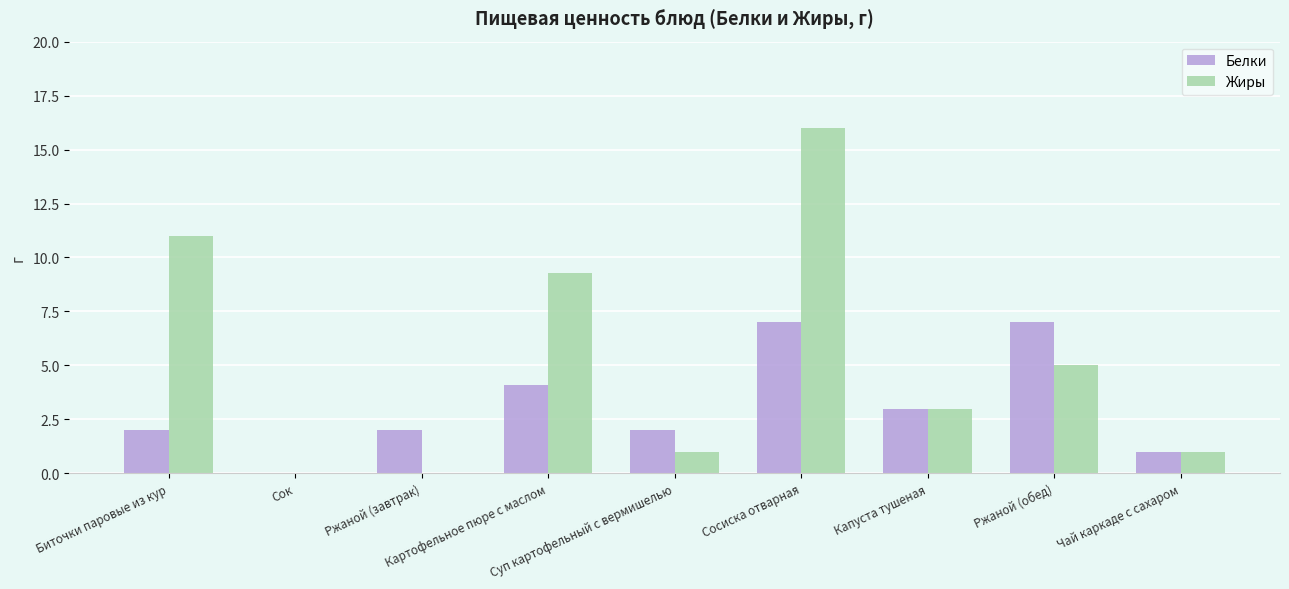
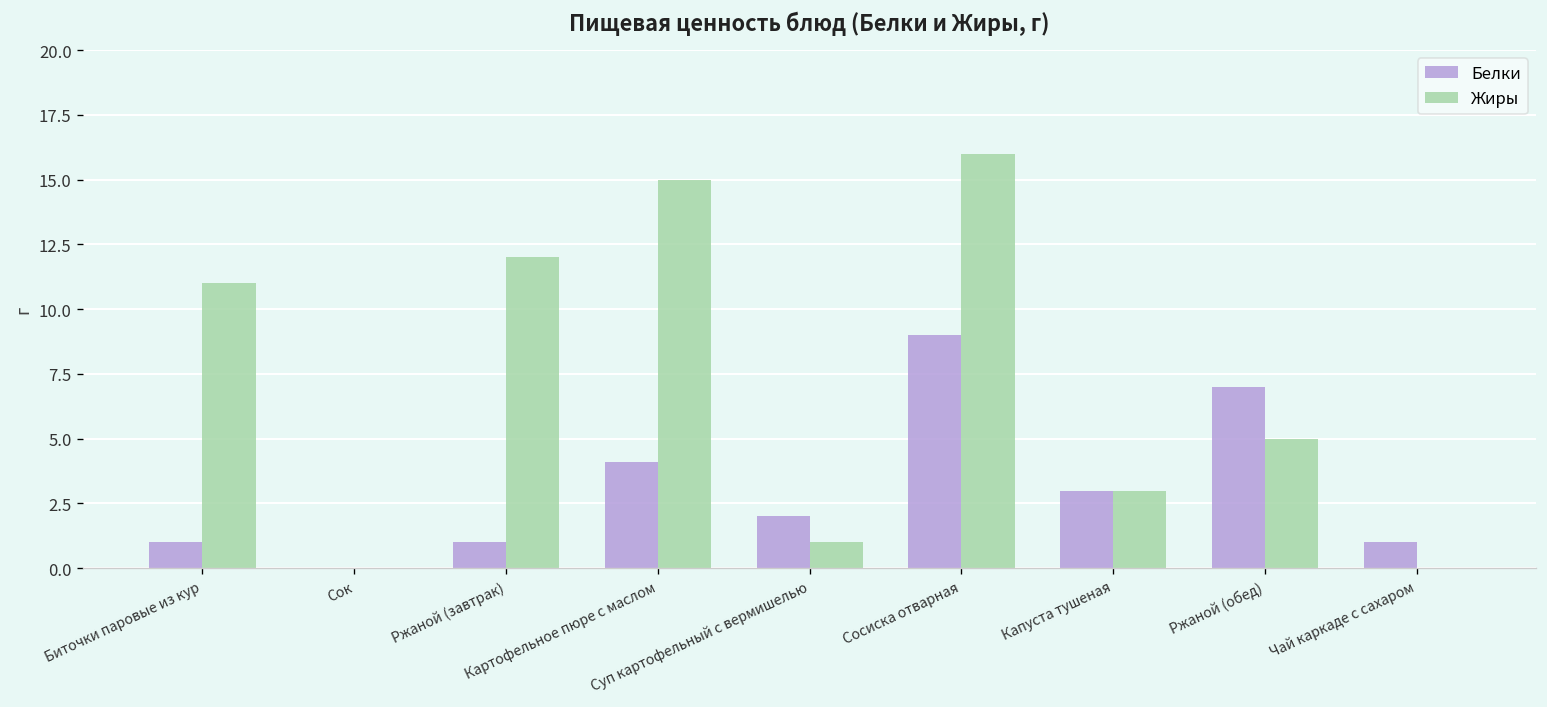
  {
    "Белки": {
-     "Биточки паровые из кур": 2,
+     "Биточки паровые из кур": 1,
      "Сок": 0,
-     "Ржаной (завтрак)": 2,
+     "Ржаной (завтрак)": 1,
      "Картофельное пюре с маслом": 4,
      "Суп картофельный с вермишелью": 2,
-     "Сосиска отварная": 7,
+     "Сосиска отварная": 9,
      "Капуста тушеная": 3,
      "Ржаной (обед)": 7,
      "Чай каркаде с сахаром": 1
    },
    "Жиры": {
      "Биточки паровые из кур": 11.0,
      "Сок": 0.0,
-     "Ржаной (завтрак)": 0,
-     "Картофельное пюре с маслом": 9.3,
+     "Ржаной (завтрак)": 12,
+     "Картофельное пюре с маслом": 15.0,
      "Суп картофельный с вермишелью": 1.0,
      "Сосиска отварная": 16.0,
      "Капуста тушеная": 3.0,
      "Ржаной (обед)": 5.0,
-     "Чай каркаде с сахаром": 1
+     "Чай каркаде с сахаром": 0
    }
  }
